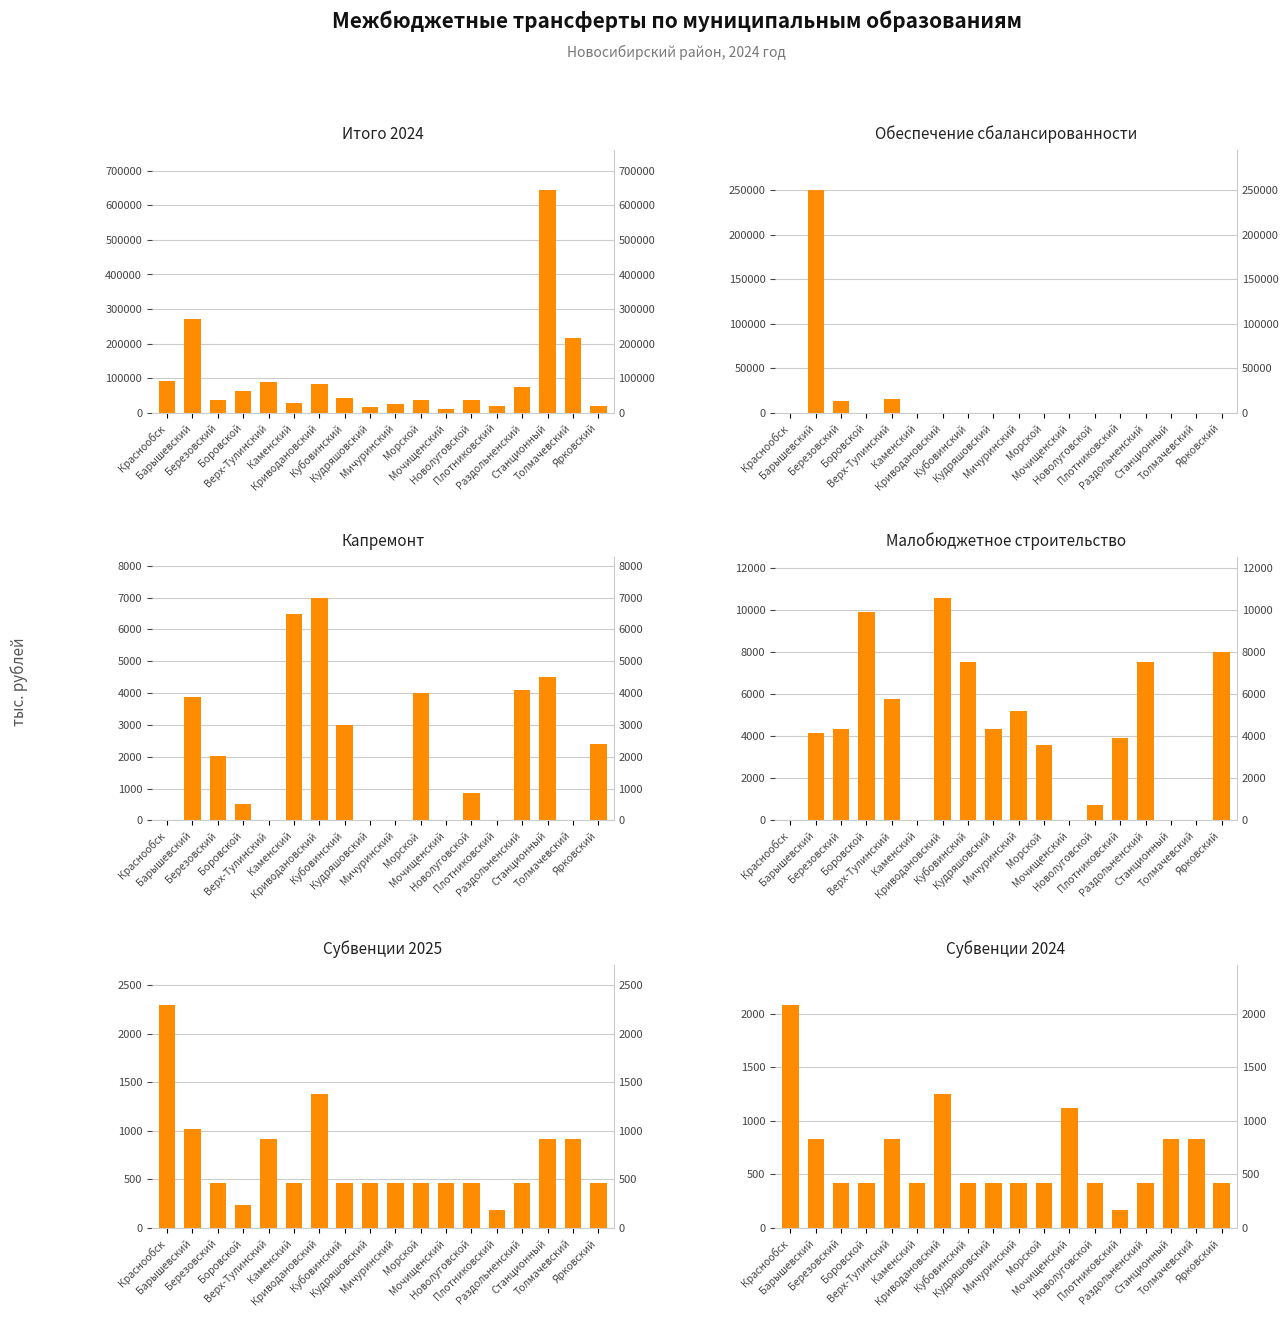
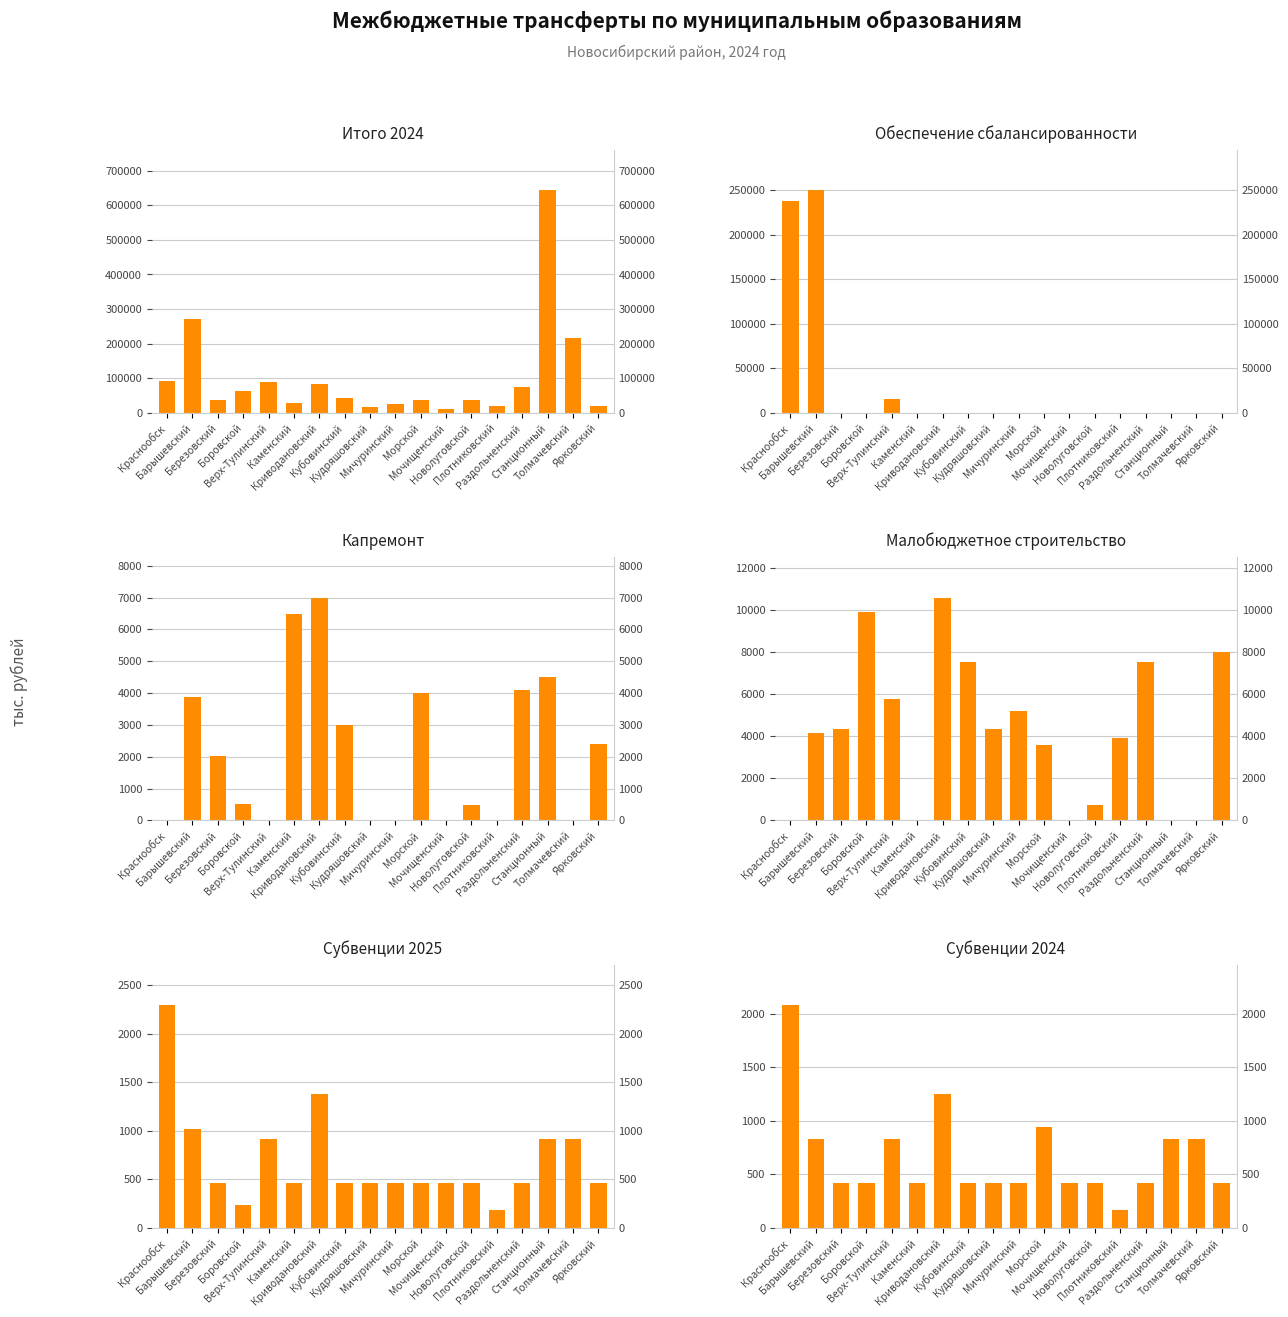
  {
    "Итого 2024": {
      "Краснообск": 90000,
      "Барышевский": 270000,
      "Березовский": 40000,
      "Боровской": 60000,
      "Верх-Тулинский": 90000,
      "Каменский": 30000,
      "Криводановский": 80000,
      "Кубовинский": 40000,
      "Кудряшовский": 20000,
      "Мичуринский": 20000,
      "Морской": 40000,
      "Мочищенский": 10000,
      "Новолуговской": 40000,
      "Плотниковский": 20000,
      "Раздольненский": 80000,
      "Станционный": 640000,
      "Толмачевский": 220000,
      "Ярковский": 20000
    },
    "Обеспечение сбалансированности": {
-     "Краснообск": 0,
+     "Краснообск": 240000,
      "Барышевский": 250000,
-     "Березовский": 10000,
+     "Березовский": 0,
      "Боровской": 0,
      "Верх-Тулинский": 20000,
      "Каменский": 0,
      "Криводановский": 0,
      "Кубовинский": 0,
      "Кудряшовский": 0,
      "Мичуринский": 0,
      "Морской": 0,
      "Мочищенский": 0,
      "Новолуговской": 0,
      "Плотниковский": 0,
      "Раздольненский": 0,
      "Станционный": 0,
      "Толмачевский": 0,
      "Ярковский": 0
    },
    "Капремонт": {
      "Краснообск": 0,
      "Барышевский": 3900,
      "Березовский": 2000,
      "Боровской": 500,
      "Верх-Тулинский": 0,
      "Каменский": 6500,
      "Криводановский": 7000,
      "Кубовинский": 3000,
      "Кудряшовский": 0,
      "Мичуринский": 0,
      "Морской": 4000,
      "Мочищенский": 0,
-     "Новолуговской": 900,
+     "Новолуговской": 500,
      "Плотниковский": 0,
      "Раздольненский": 4100,
      "Станционный": 4500,
      "Толмачевский": 0,
      "Ярковский": 2400
    },
    "Малобюджетное строительство": {
      "Краснообск": 0,
      "Барышевский": 4200,
      "Березовский": 4300,
      "Боровской": 9900,
      "Верх-Тулинский": 5800,
      "Каменский": 0,
      "Криводановский": 10600,
      "Кубовинский": 7600,
      "Кудряшовский": 4300,
      "Мичуринский": 5200,
      "Морской": 3600,
      "Мочищенский": 0,
      "Новолуговской": 700,
      "Плотниковский": 3900,
      "Раздольненский": 7500,
      "Станционный": 0,
      "Толмачевский": 0,
      "Ярковский": 8000
    },
    "Субвенции 2025": {
      "Краснообск": 2300,
      "Барышевский": 1000,
      "Березовский": 500,
      "Боровской": 200,
      "Верх-Тулинский": 900,
      "Каменский": 500,
      "Криводановский": 1400,
      "Кубовинский": 500,
      "Кудряшовский": 500,
      "Мичуринский": 500,
      "Морской": 500,
      "Мочищенский": 500,
      "Новолуговской": 500,
      "Плотниковский": 200,
      "Раздольненский": 500,
      "Станционный": 900,
      "Толмачевский": 900,
      "Ярковский": 500
    },
    "Субвенции 2024": {
      "Краснообск": 2080,
      "Барышевский": 830,
      "Березовский": 420,
      "Боровской": 420,
      "Верх-Тулинский": 830,
      "Каменский": 420,
      "Криводановский": 1250,
      "Кубовинский": 420,
      "Кудряшовский": 420,
      "Мичуринский": 420,
-     "Морской": 420,
-     "Мочищенский": 1120,
+     "Морской": 950,
+     "Мочищенский": 420,
      "Новолуговской": 420,
      "Плотниковский": 170,
      "Раздольненский": 420,
      "Станционный": 830,
      "Толмачевский": 830,
      "Ярковский": 420
    }
  }
